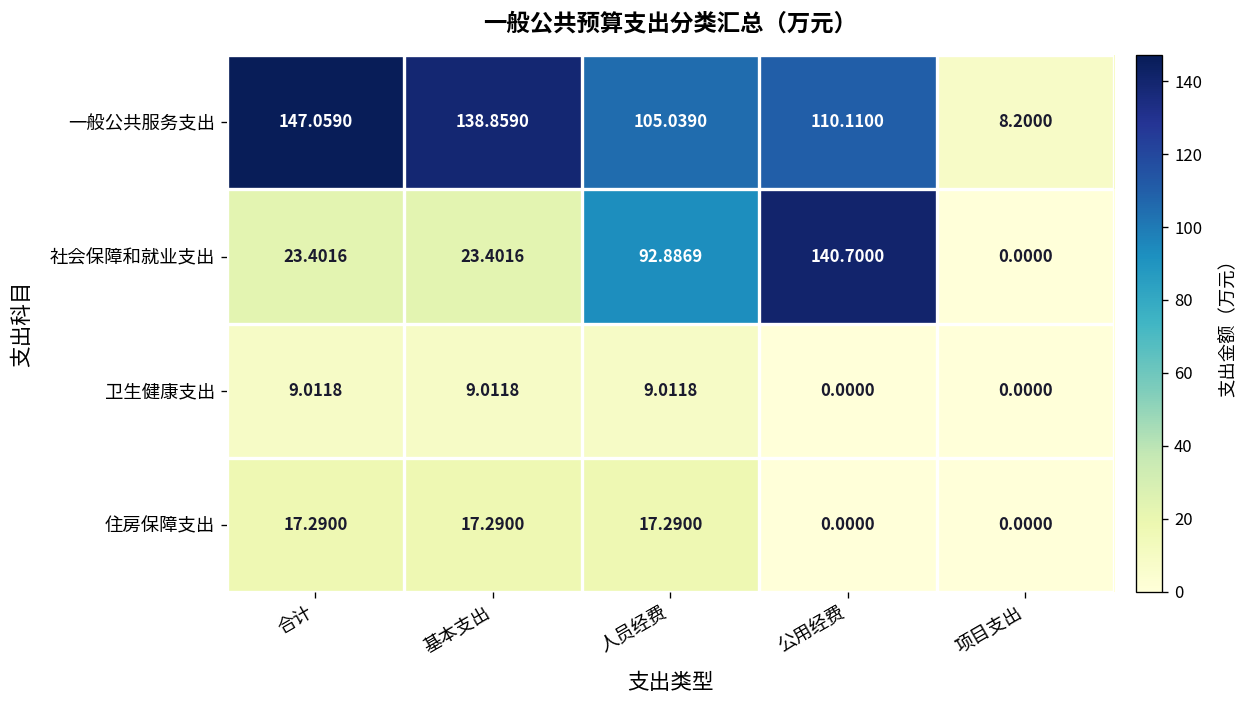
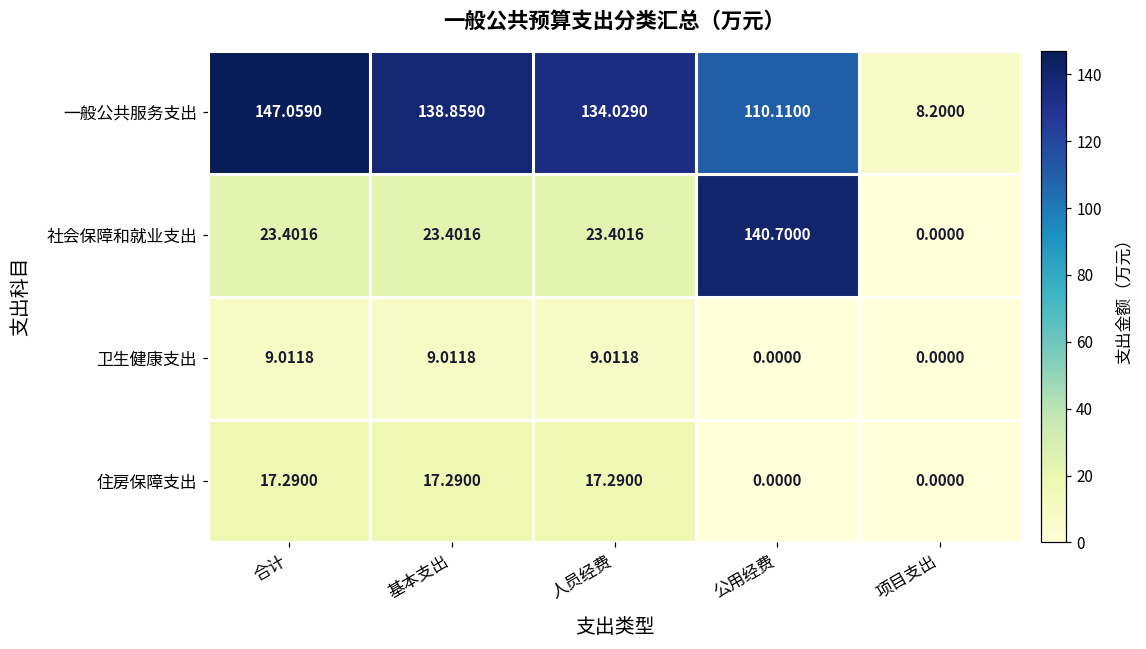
  {
    "一般公共服务支出": {
      "合计": 147.0590,
      "基本支出": 138.8590,
-     "人员经费": 105.0390,
+     "人员经费": 134.0290,
      "公用经费": 110.1100,
      "项目支出": 8.2000
    },
    "社会保障和就业支出": {
      "合计": 23.4016,
      "基本支出": 23.4016,
-     "人员经费": 92.8869,
+     "人员经费": 23.4016,
      "公用经费": 140.7000,
      "项目支出": 0.0000
    },
    "卫生健康支出": {
      "合计": 9.0118,
      "基本支出": 9.0118,
      "人员经费": 9.0118,
      "公用经费": 0.0000,
      "项目支出": 0.0000
    },
    "住房保障支出": {
      "合计": 17.2900,
      "基本支出": 17.2900,
      "人员经费": 17.2900,
      "公用经费": 0.0000,
      "项目支出": 0.0000
    }
  }
